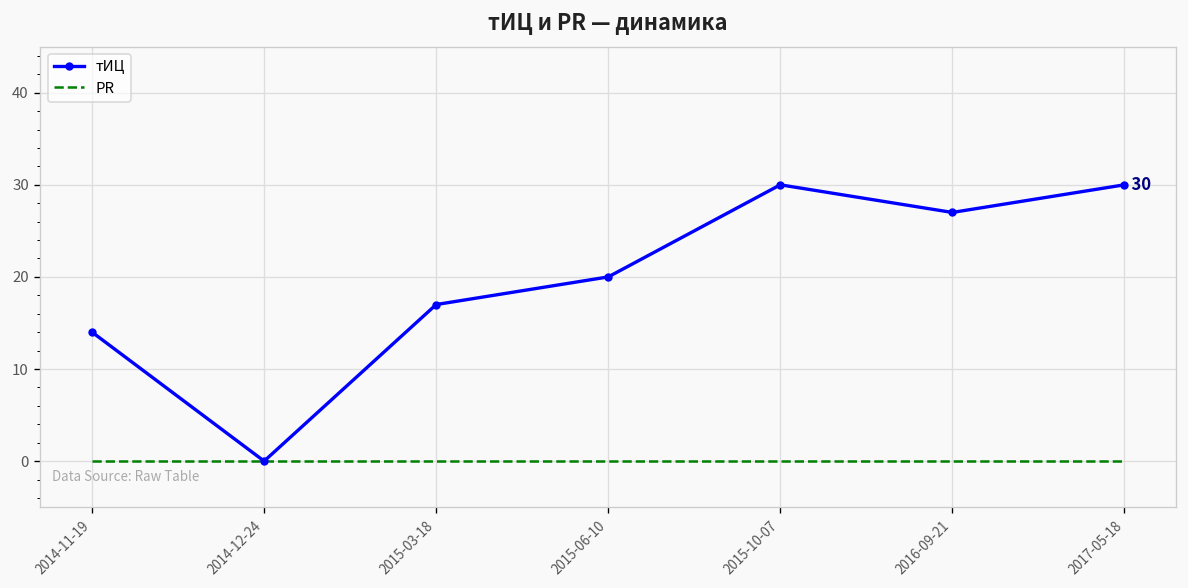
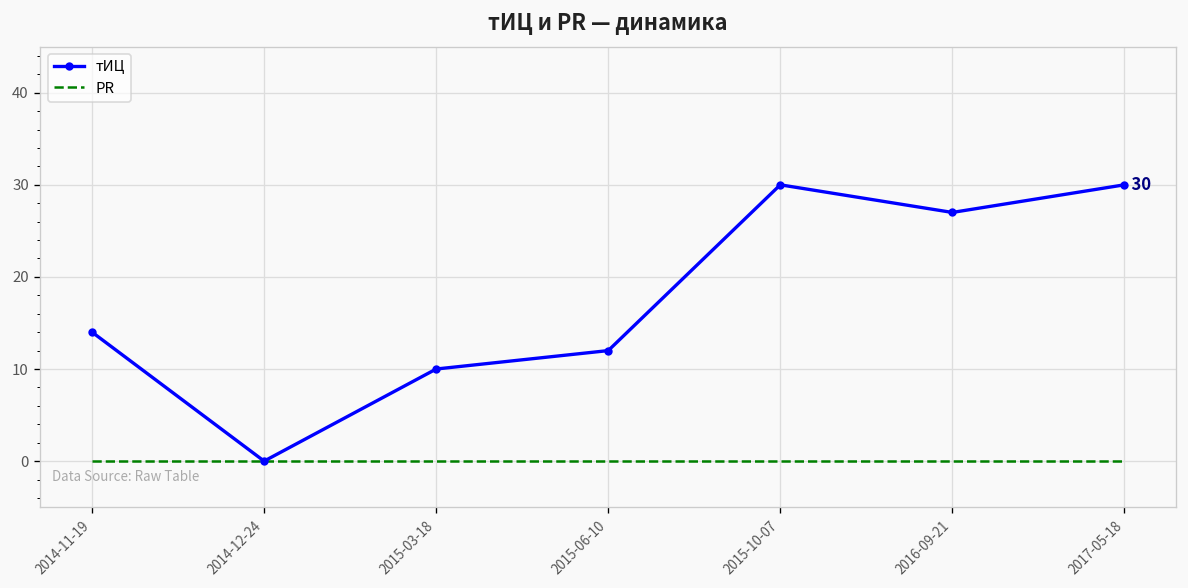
  {
    "тИЦ": {
      "2014-11-19": 14,
-     "2015-03-18": 17,
-     "2015-06-10": 20,
+     "2015-03-18": 10,
+     "2015-06-10": 12,
      "2015-10-07": 30,
      "2016-09-21": 27
    },
    "PR": {
      "2014-11-19": 0,
      "2015-03-18": 0,
      "2015-06-10": 0,
      "2015-10-07": 0,
      "2016-09-21": 0,
      "2017-05-18": 0
    }
  }
